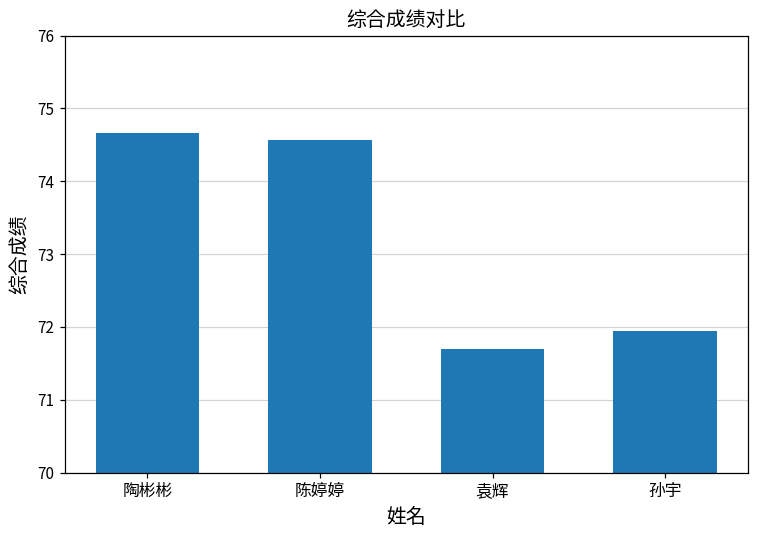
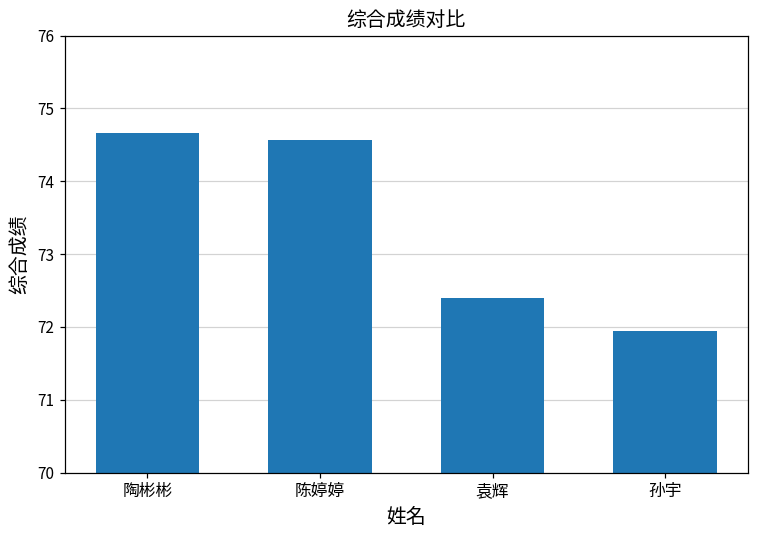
  {
    "陶彬彬": 74.7,
    "陈婷婷": 74.6,
-   "袁辉": 71.7,
+   "袁辉": 72.4,
    "孙宇": 71.9
  }
